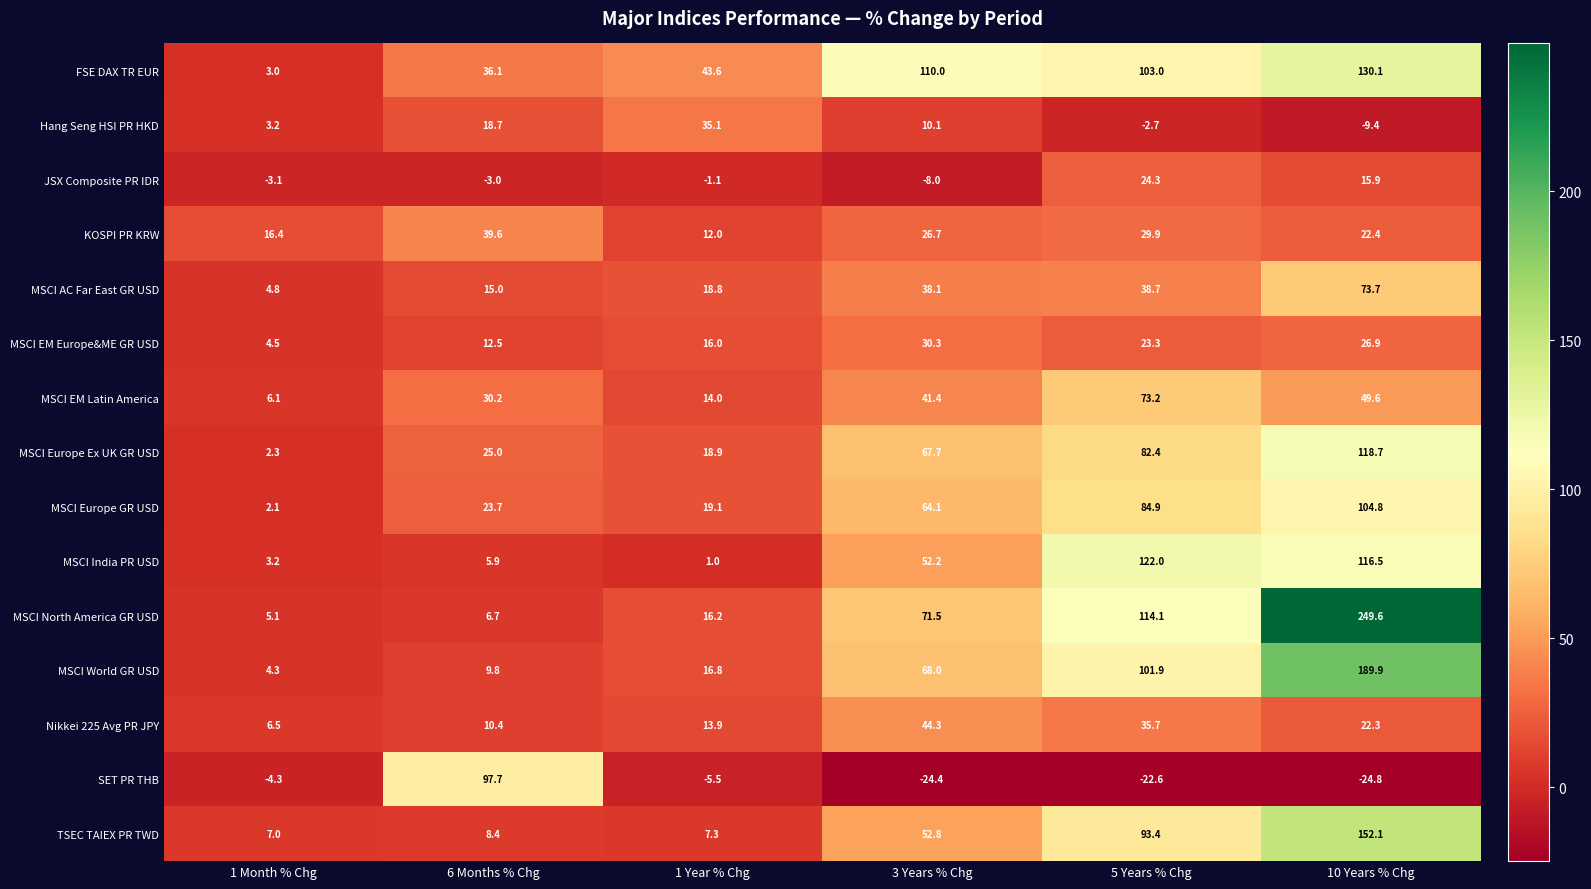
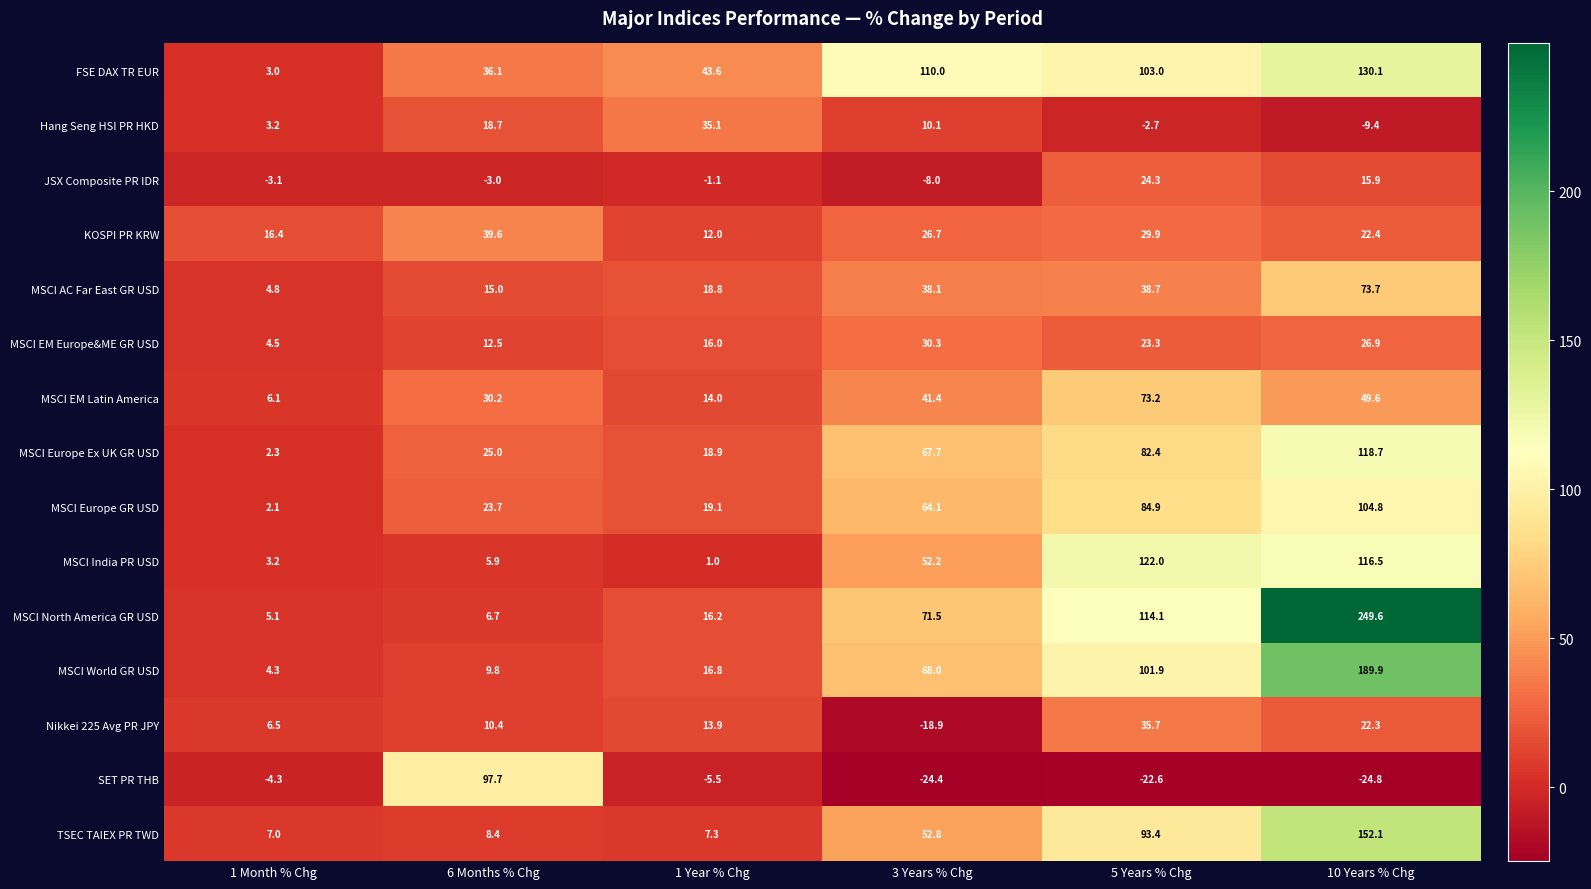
  {
    "FSE DAX TR EUR": {
      "1 Month % Chg": 3.0,
      "6 Months % Chg": 36.1,
      "1 Year % Chg": 43.6,
      "3 Years % Chg": 110.0,
      "5 Years % Chg": 103.0,
      "10 Years % Chg": 130.1
    },
    "Hang Seng HSI PR HKD": {
      "1 Month % Chg": 3.2,
      "6 Months % Chg": 18.7,
      "1 Year % Chg": 35.1,
      "3 Years % Chg": 10.1,
      "5 Years % Chg": -2.7,
      "10 Years % Chg": -9.4
    },
    "JSX Composite PR IDR": {
      "1 Month % Chg": -3.1,
      "6 Months % Chg": -3.0,
      "1 Year % Chg": -1.1,
      "3 Years % Chg": -8.0,
      "5 Years % Chg": 24.3,
      "10 Years % Chg": 15.9
    },
    "KOSPI PR KRW": {
      "1 Month % Chg": 16.4,
      "6 Months % Chg": 39.6,
      "1 Year % Chg": 12.0,
      "3 Years % Chg": 26.7,
      "5 Years % Chg": 29.9,
      "10 Years % Chg": 22.4
    },
    "MSCI AC Far East GR USD": {
      "1 Month % Chg": 4.8,
      "6 Months % Chg": 15.0,
      "1 Year % Chg": 18.8,
      "3 Years % Chg": 38.1,
      "5 Years % Chg": 38.7,
      "10 Years % Chg": 73.7
    },
    "MSCI EM Europe&ME GR USD": {
      "1 Month % Chg": 4.5,
      "6 Months % Chg": 12.5,
      "1 Year % Chg": 16.0,
      "3 Years % Chg": 30.3,
      "5 Years % Chg": 23.3,
      "10 Years % Chg": 26.9
    },
    "MSCI EM Latin America": {
      "1 Month % Chg": 6.1,
      "6 Months % Chg": 30.2,
      "1 Year % Chg": 14.0,
      "3 Years % Chg": 41.4,
      "5 Years % Chg": 73.2,
      "10 Years % Chg": 49.6
    },
    "MSCI Europe Ex UK GR USD": {
      "1 Month % Chg": 2.3,
      "6 Months % Chg": 25.0,
      "1 Year % Chg": 18.9,
      "3 Years % Chg": 67.7,
      "5 Years % Chg": 82.4,
      "10 Years % Chg": 118.7
    },
    "MSCI Europe GR USD": {
      "1 Month % Chg": 2.1,
      "6 Months % Chg": 23.7,
      "1 Year % Chg": 19.1,
      "3 Years % Chg": 64.1,
      "5 Years % Chg": 84.9,
      "10 Years % Chg": 104.8
    },
    "MSCI India PR USD": {
      "1 Month % Chg": 3.2,
      "6 Months % Chg": 5.9,
      "1 Year % Chg": 1.0,
      "3 Years % Chg": 52.2,
      "5 Years % Chg": 122.0,
      "10 Years % Chg": 116.5
    },
    "MSCI North America GR USD": {
      "1 Month % Chg": 5.1,
      "6 Months % Chg": 6.7,
      "1 Year % Chg": 16.2,
      "3 Years % Chg": 71.5,
      "5 Years % Chg": 114.1,
      "10 Years % Chg": 249.6
    },
    "MSCI World GR USD": {
      "1 Month % Chg": 4.3,
      "6 Months % Chg": 9.8,
      "1 Year % Chg": 16.8,
      "3 Years % Chg": 68.0,
      "5 Years % Chg": 101.9,
      "10 Years % Chg": 189.9
    },
    "Nikkei 225 Avg PR JPY": {
      "1 Month % Chg": 6.5,
      "6 Months % Chg": 10.4,
      "1 Year % Chg": 13.9,
-     "3 Years % Chg": 44.3,
+     "3 Years % Chg": -18.9,
      "5 Years % Chg": 35.7,
      "10 Years % Chg": 22.3
    },
    "SET PR THB": {
      "1 Month % Chg": -4.3,
      "6 Months % Chg": 97.7,
      "1 Year % Chg": -5.5,
      "3 Years % Chg": -24.4,
      "5 Years % Chg": -22.6,
      "10 Years % Chg": -24.8
    },
    "TSEC TAIEX PR TWD": {
      "1 Month % Chg": 7.0,
      "6 Months % Chg": 8.4,
      "1 Year % Chg": 7.3,
      "3 Years % Chg": 52.8,
      "5 Years % Chg": 93.4,
      "10 Years % Chg": 152.1
    }
  }
